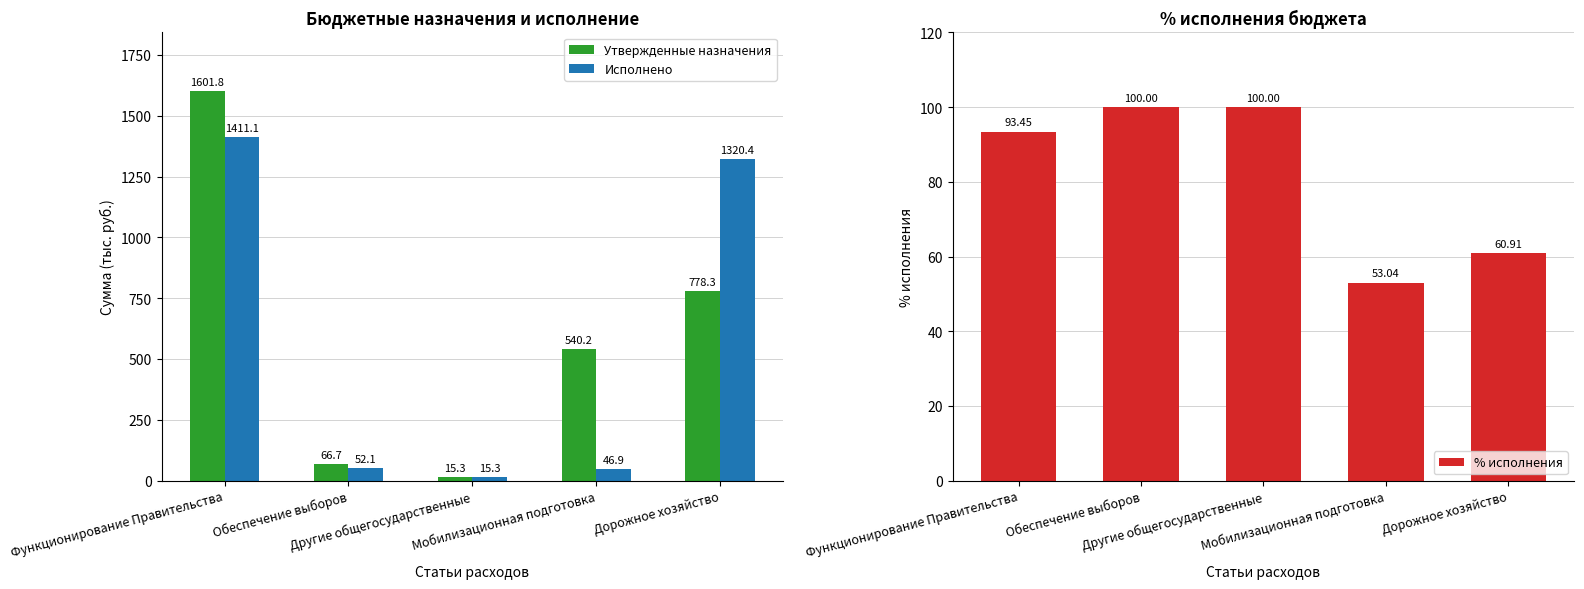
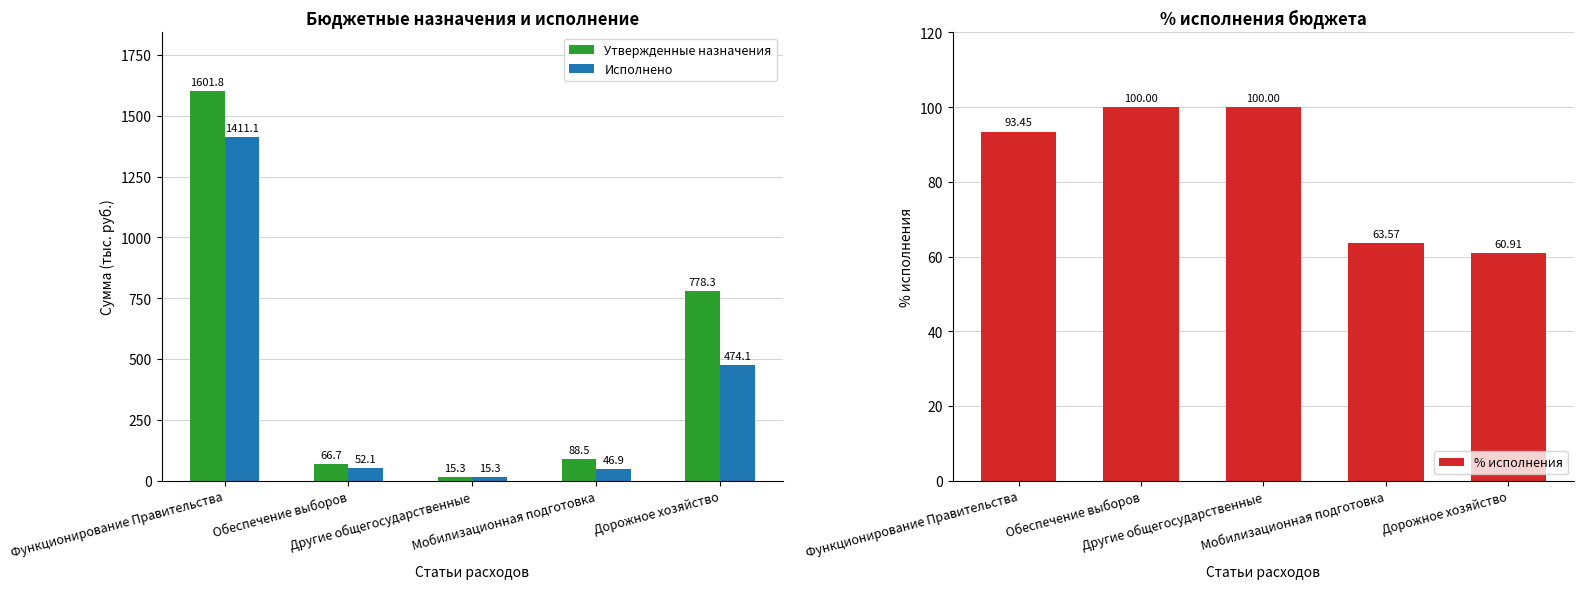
  {
    "Бюджетные назначения и исполнение": {
      "Утвержденные назначения": {
        "Функционирование Правительства": 1601.8,
        "Обеспечение выборов": 66.7,
        "Другие общегосударственные": 15.3,
-       "Мобилизационная подготовка": 540.2,
+       "Мобилизационная подготовка": 88.5,
        "Дорожное хозяйство": 778.3
      },
      "Исполнено": {
        "Функционирование Правительства": 1411.1,
        "Обеспечение выборов": 52.1,
        "Другие общегосударственные": 15.3,
        "Мобилизационная подготовка": 46.9,
-       "Дорожное хозяйство": 1320.4
+       "Дорожное хозяйство": 474.1
      }
    },
    "% исполнения бюджета": {
      "Функционирование Правительства": 93.45,
      "Обеспечение выборов": 100.00,
      "Другие общегосударственные": 100.00,
-     "Мобилизационная подготовка": 53.04,
+     "Мобилизационная подготовка": 63.57,
      "Дорожное хозяйство": 60.91
    }
  }
